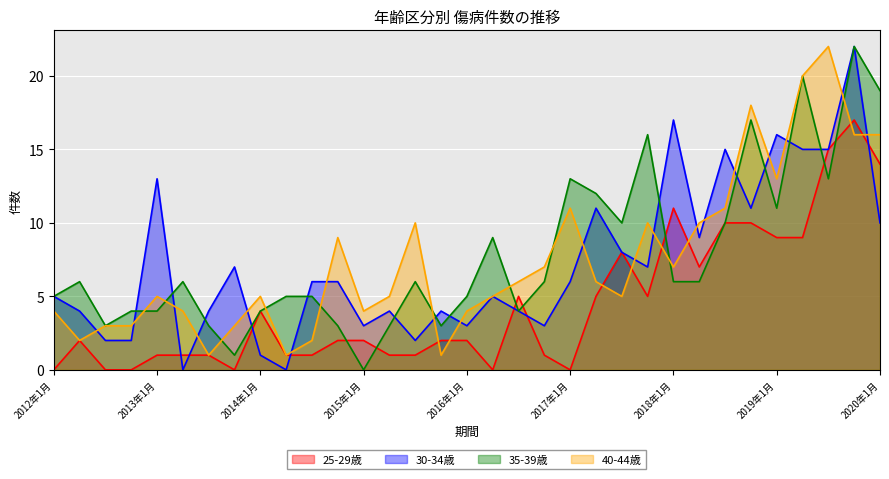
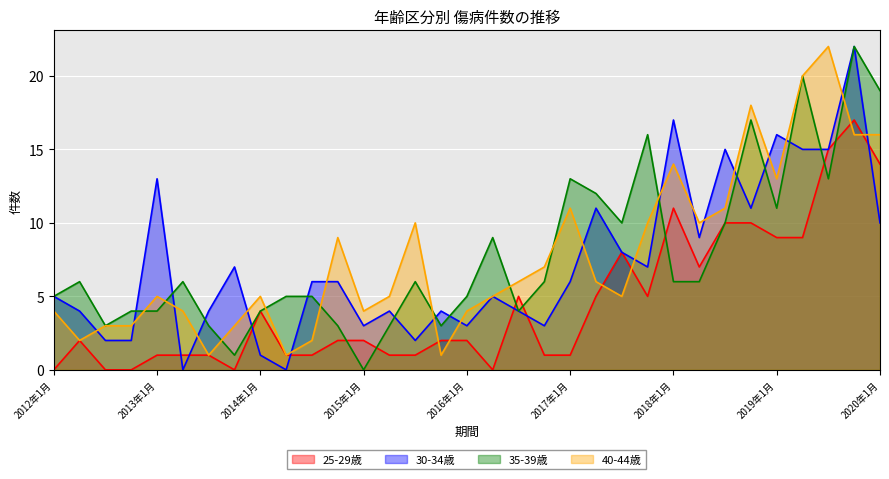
  {
    "25-29歳": {
      "2012年1月": 0,
      "2013年1月": 1,
      "2015年1月": 2,
      "2016年1月": 2,
-     "2017年1月": 0,
+     "2017年1月": 1,
      "2018年1月": 11,
      "2019年1月": 9,
      "2020年1月": 14
    },
    "30-34歳": {
      "2013年1月": 13,
      "2014年1月": 1,
      "2015年1月": 3,
      "2016年1月": 3,
      "2017年1月": 6,
      "2018年1月": 17,
      "2019年1月": 16,
      "2020年1月": 10
    },
    "35-39歳": {
      "2013年1月": 4,
      "2015年1月": 0,
      "2016年1月": 5,
      "2017年1月": 13,
      "2018年1月": 6,
      "2019年1月": 11,
      "2020年1月": 19
    },
    "40-44歳": {
      "2012年1月": 4,
      "2013年1月": 5,
      "2014年1月": 5,
      "2015年1月": 4,
      "2016年1月": 4,
      "2017年1月": 11,
-     "2018年1月": 7,
+     "2018年1月": 14,
      "2019年1月": 13,
      "2020年1月": 16
    }
  }
